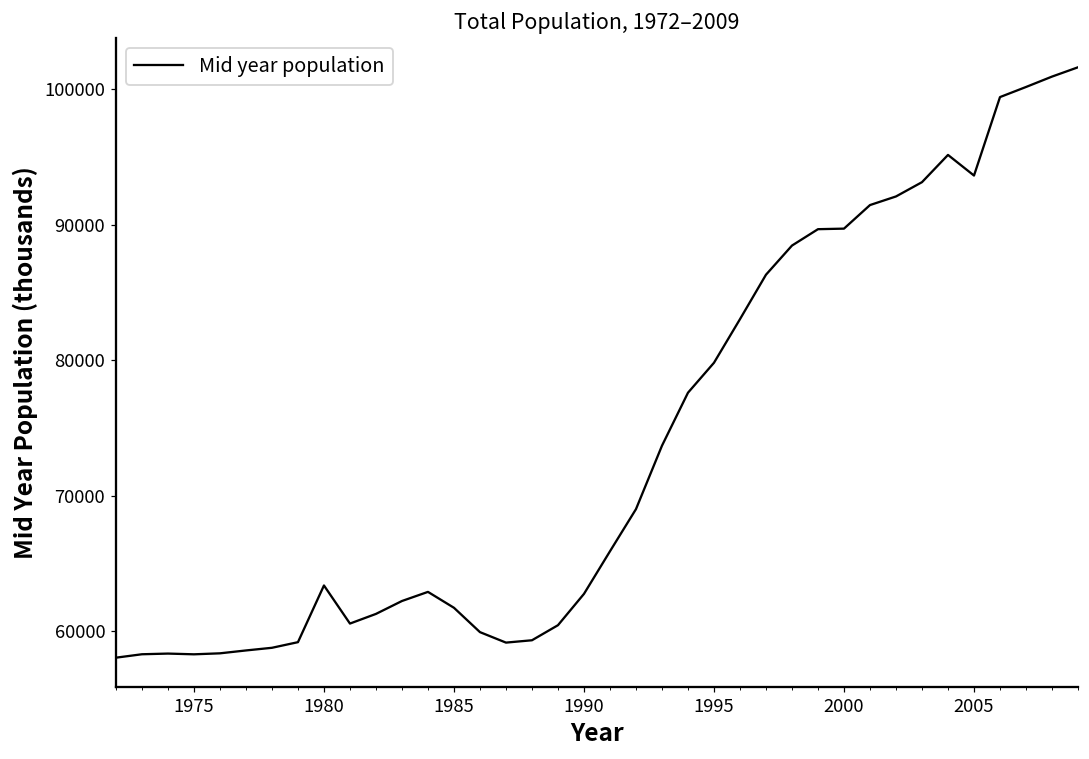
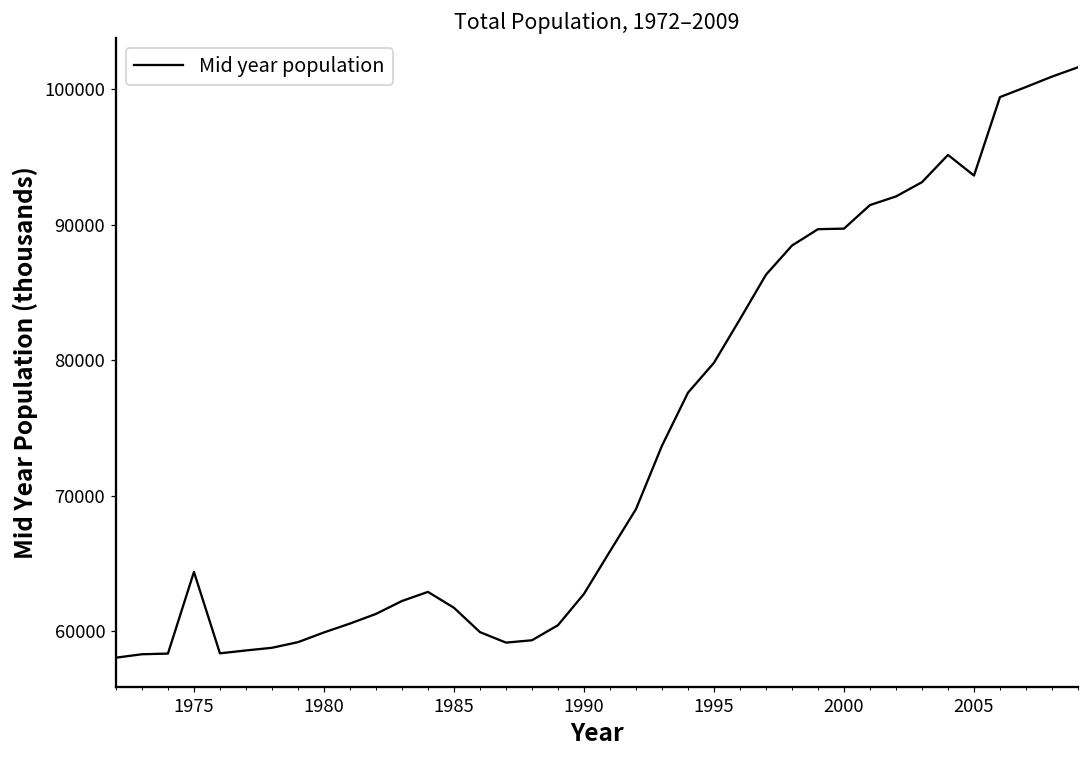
  {
-   "1975": 58300,
-   "1980": 63400,
+   "1975": 64400,
+   "1980": 59900,
    "1985": 61700,
    "1990": 62800,
    "1995": 79800,
    "2000": 89700,
    "2005": 93600
  }
